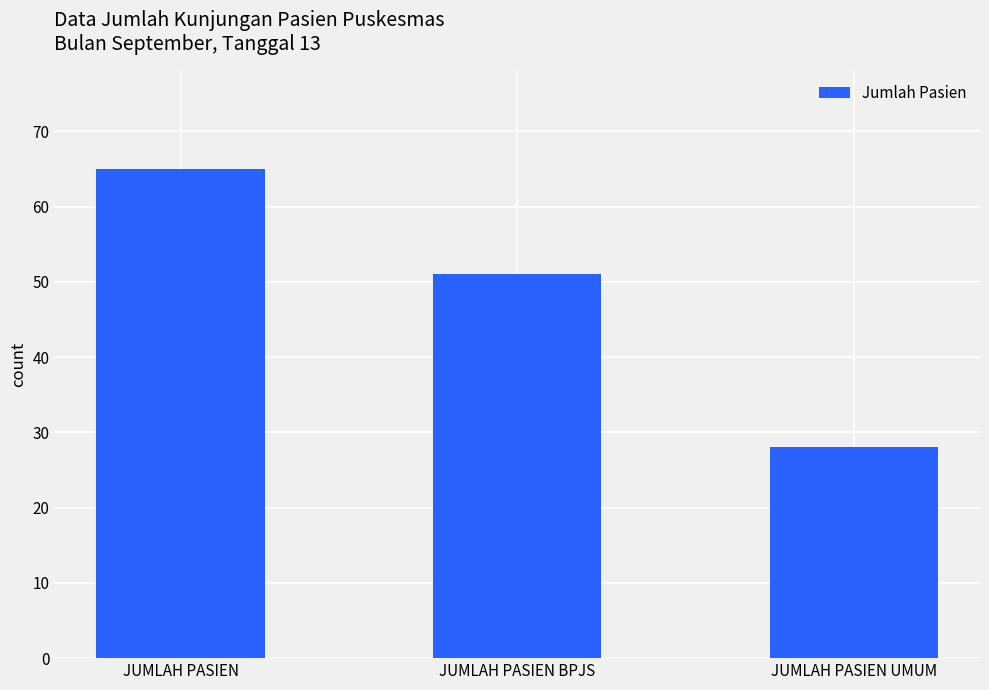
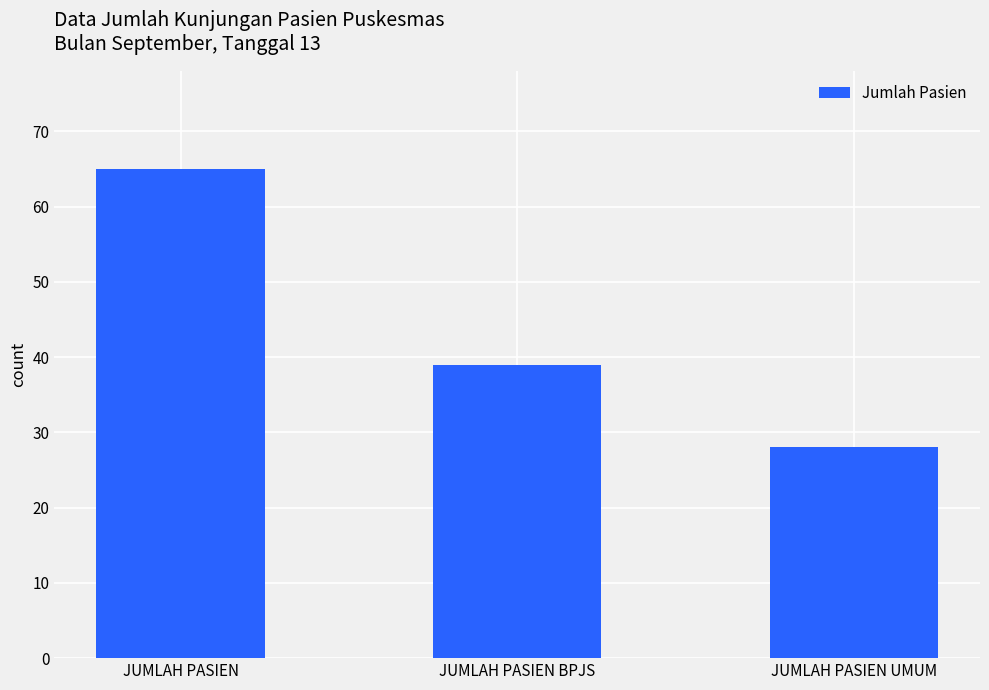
  {
    "JUMLAH PASIEN": 65,
-   "JUMLAH PASIEN BPJS": 51,
+   "JUMLAH PASIEN BPJS": 39,
    "JUMLAH PASIEN UMUM": 28
  }
